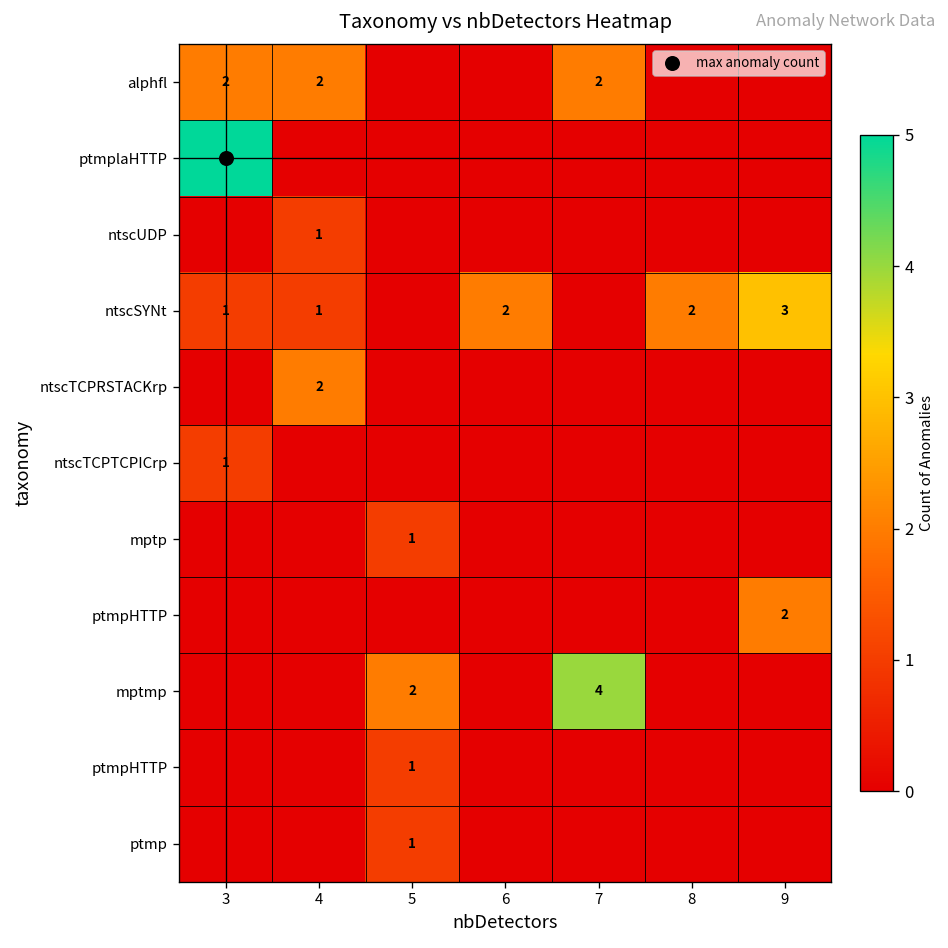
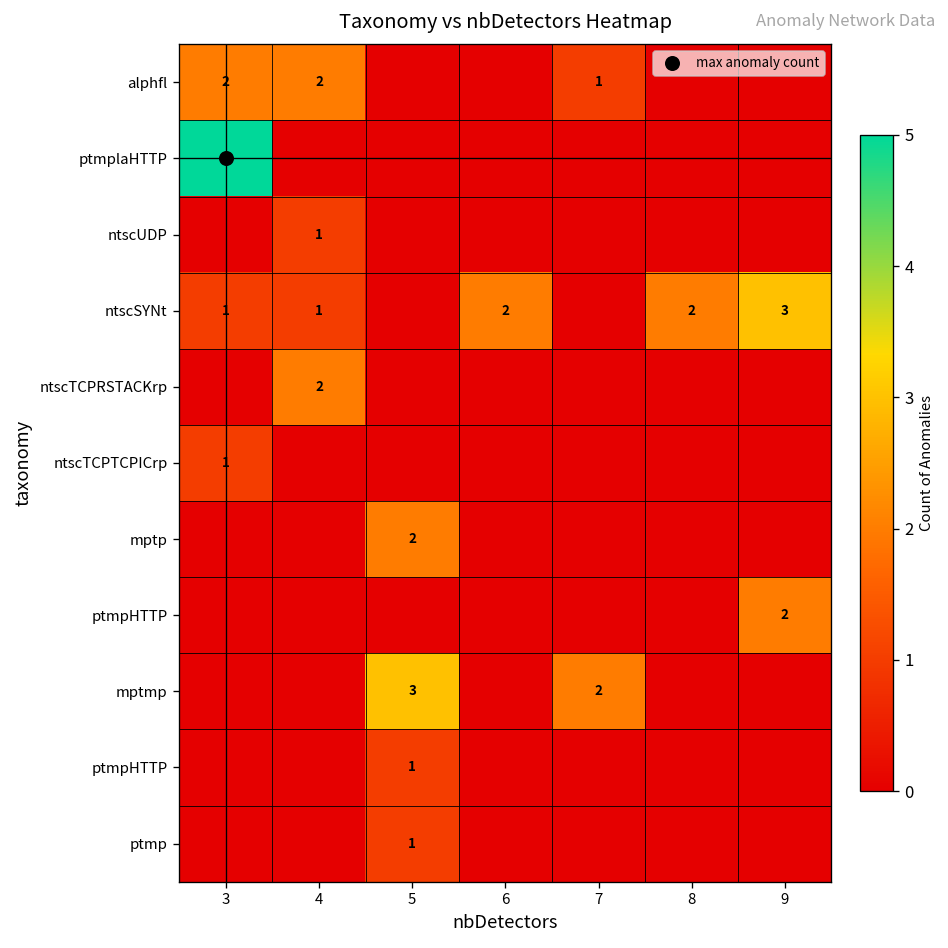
  {
    "alphfl": {
      "3": 2,
      "4": 2,
-     "7": 2
+     "7": 1
    },
    "ntscUDP": {
      "4": 1
    },
    "ntscSYNt": {
      "3": 1,
      "4": 1,
      "6": 2,
      "8": 2,
      "9": 3
    },
    "ntscTCPRSTACKrp": {
      "4": 2
    },
    "ntscTCPTCPICrp": {
      "3": 1
    },
    "mptp": {
-     "5": 1
+     "5": 2
    },
    "mptmp": {
-     "5": 2,
-     "7": 4
+     "5": 3,
+     "7": 2
    },
    "ptmp": {
      "5": 1
    }
  }
